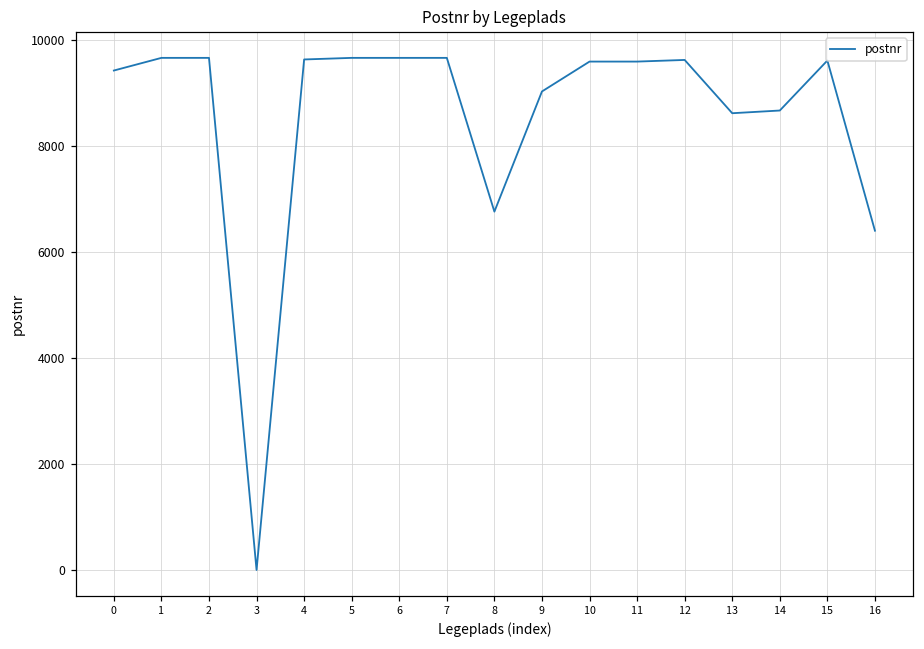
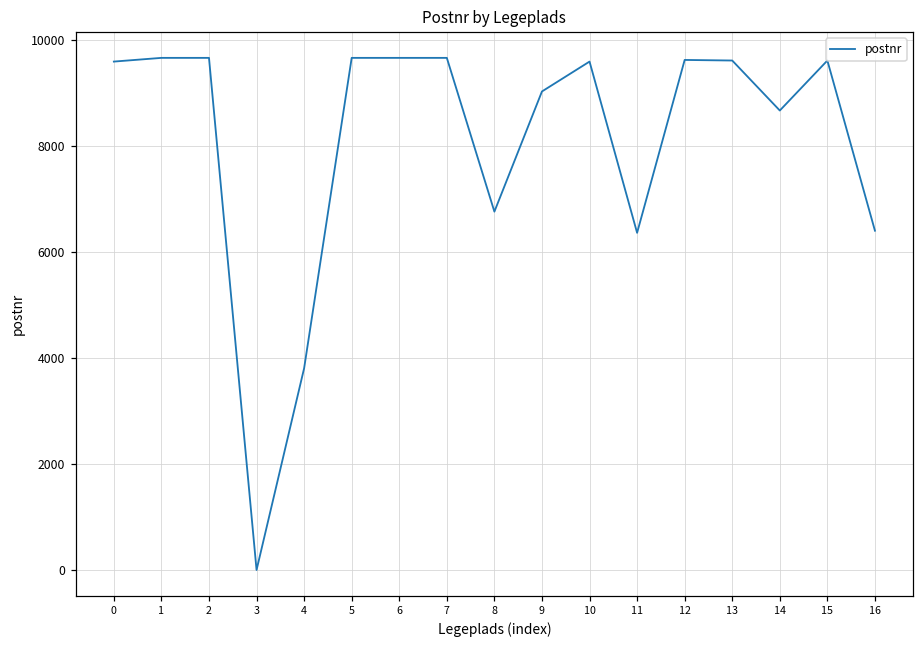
  {
-   "0": 9400,
+   "0": 9600,
    "1": 9700,
    "2": 9700,
    "3": 0,
-   "4": 9600,
+   "4": 3800,
    "5": 9700,
    "6": 9700,
    "7": 9700,
    "8": 6800,
    "9": 9000,
    "10": 9600,
-   "11": 9600,
+   "11": 6400,
    "12": 9600,
-   "13": 8600,
+   "13": 9600,
    "14": 8700,
    "15": 9600,
    "16": 6400
  }
